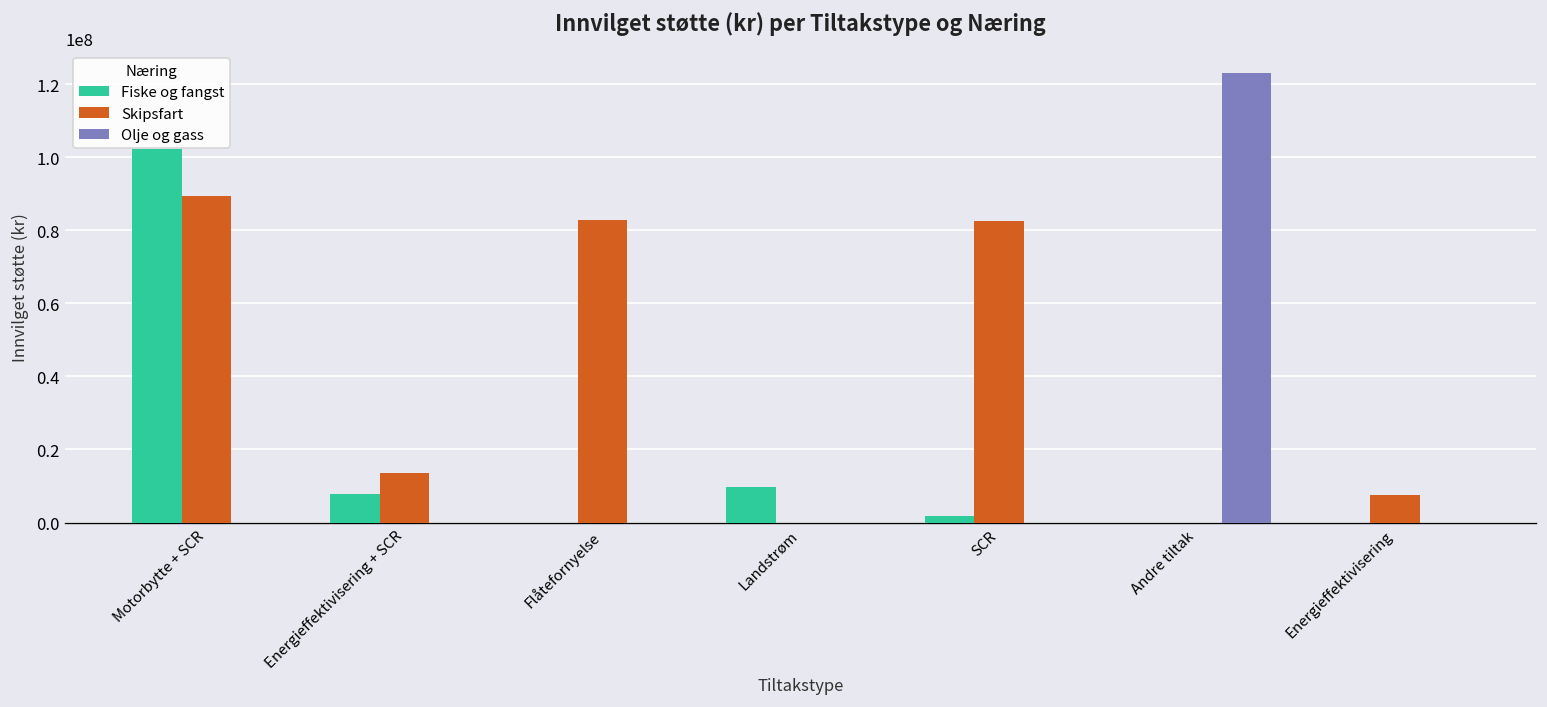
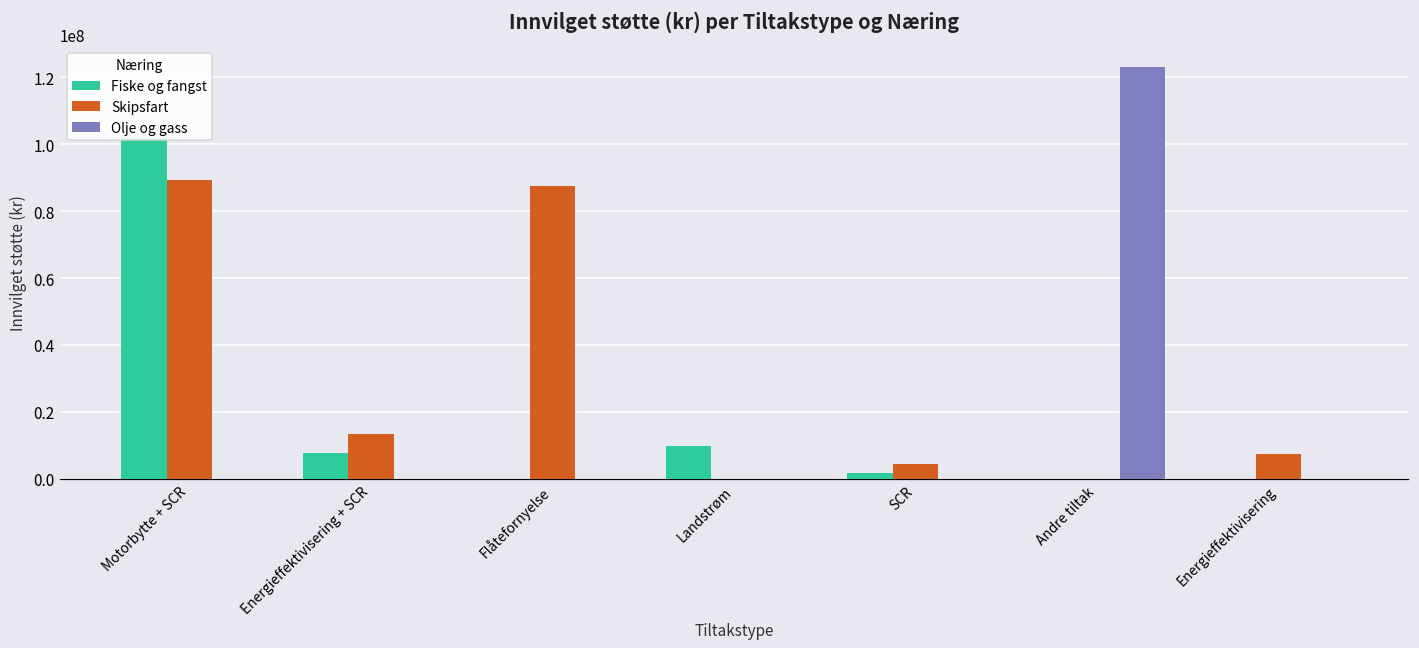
  {
    "Fiske og fangst": {
      "Energieffektivisering + SCR": 8000000,
      "Flåtefornyelse": 0,
      "Landstrøm": 10000000,
      "SCR": 2000000,
      "Andre tiltak": 0,
      "Energieffektivisering": 0
    },
    "Skipsfart": {
      "Motorbytte + SCR": 89000000,
      "Energieffektivisering + SCR": 14000000,
-     "Flåtefornyelse": 83000000,
+     "Flåtefornyelse": 88000000,
      "Landstrøm": 0,
-     "SCR": 83000000,
+     "SCR": 5000000,
      "Andre tiltak": 0,
      "Energieffektivisering": 7000000
    },
    "Olje og gass": {
      "Motorbytte + SCR": 0,
      "Energieffektivisering + SCR": 0,
      "Flåtefornyelse": 0,
      "Landstrøm": 0,
      "SCR": 0,
      "Andre tiltak": 123000000,
      "Energieffektivisering": 0
    }
  }
